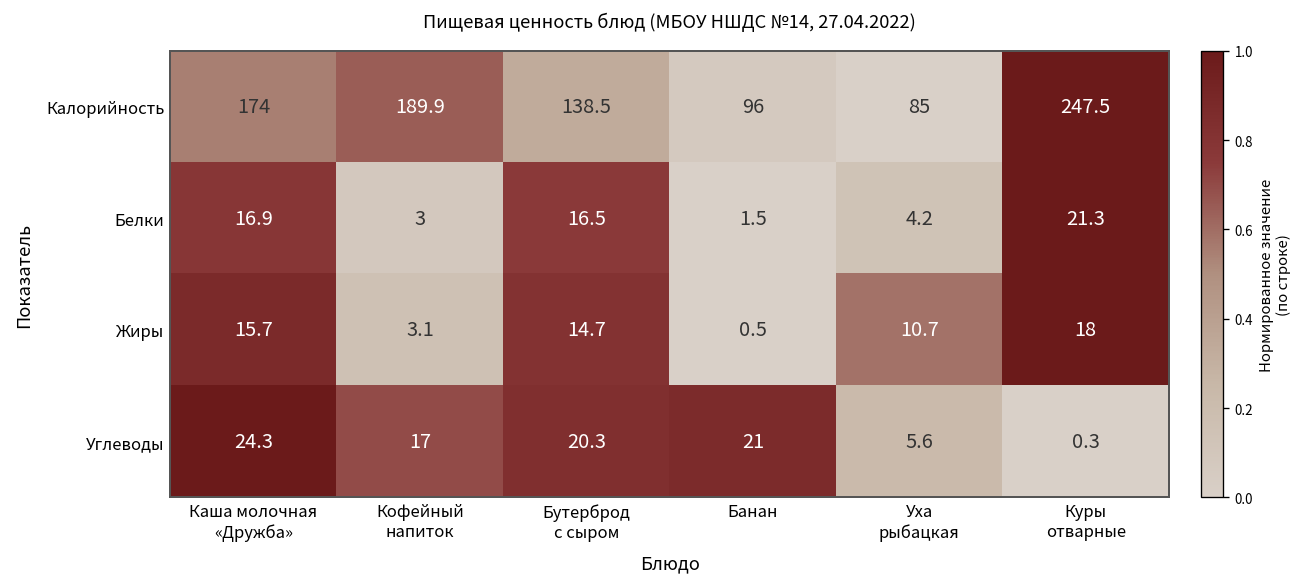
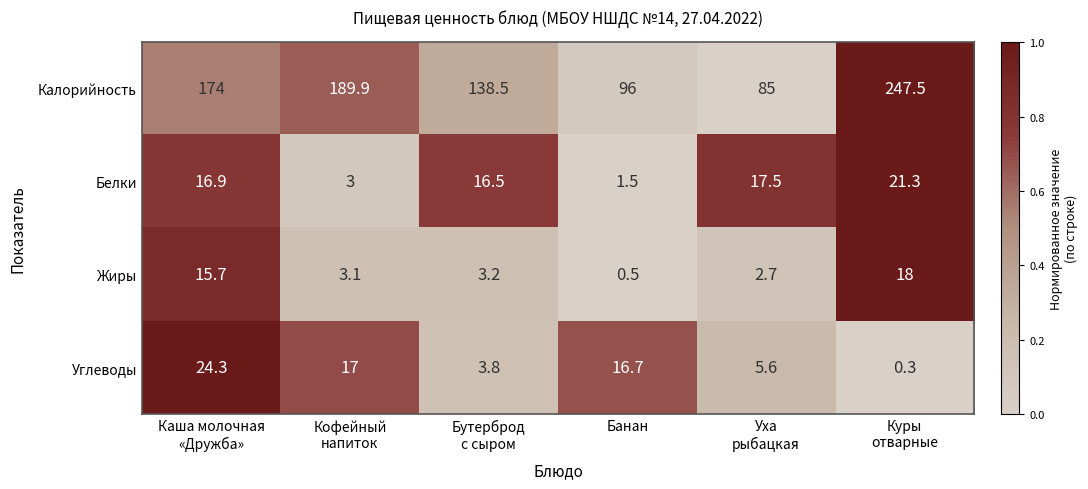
  {
    "Калорийность": {
      "Каша молочная «Дружба»": 174,
      "Кофейный напиток": 189.9,
      "Бутерброд с сыром": 138.5,
      "Банан": 96,
      "Уха рыбацкая": 85,
      "Куры отварные": 247.5
    },
    "Белки": {
      "Каша молочная «Дружба»": 16.9,
      "Кофейный напиток": 3,
      "Бутерброд с сыром": 16.5,
      "Банан": 1.5,
-     "Уха рыбацкая": 4.2,
+     "Уха рыбацкая": 17.5,
      "Куры отварные": 21.3
    },
    "Жиры": {
      "Каша молочная «Дружба»": 15.7,
      "Кофейный напиток": 3.1,
-     "Бутерброд с сыром": 14.7,
+     "Бутерброд с сыром": 3.2,
      "Банан": 0.5,
-     "Уха рыбацкая": 10.7,
+     "Уха рыбацкая": 2.7,
      "Куры отварные": 18
    },
    "Углеводы": {
      "Каша молочная «Дружба»": 24.3,
      "Кофейный напиток": 17,
-     "Бутерброд с сыром": 20.3,
-     "Банан": 21,
+     "Бутерброд с сыром": 3.8,
+     "Банан": 16.7,
      "Уха рыбацкая": 5.6,
      "Куры отварные": 0.3
    }
  }
